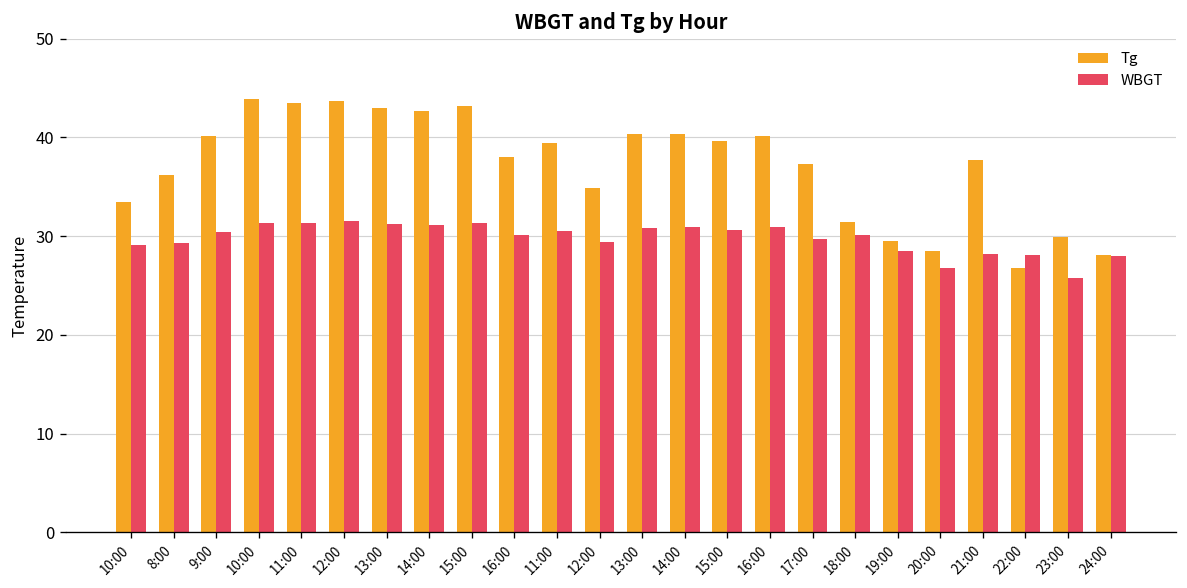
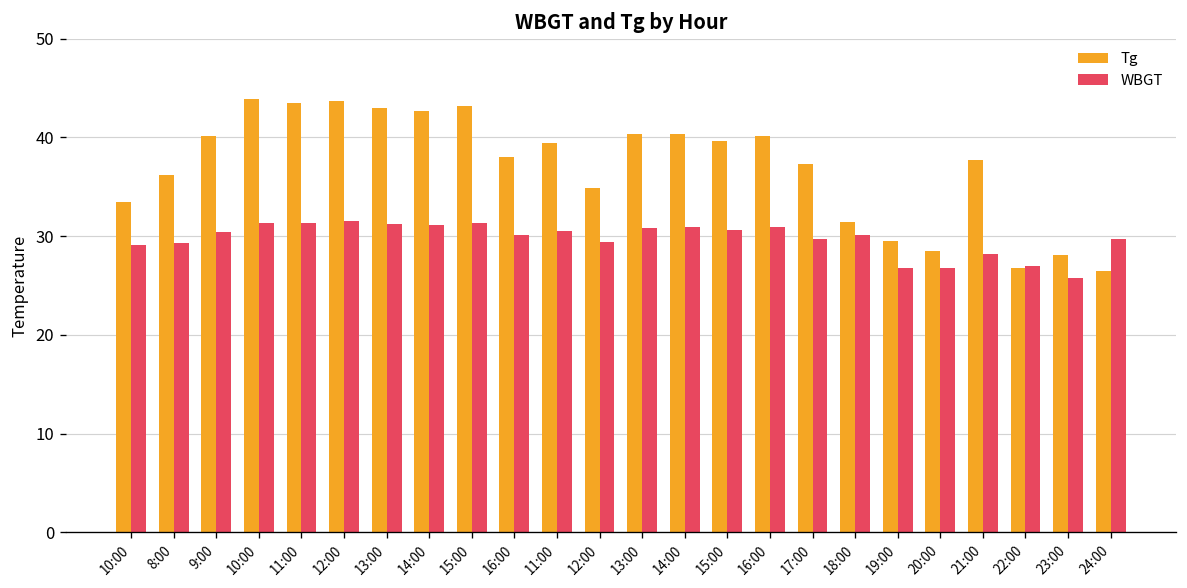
  {
    "Tg": {
      "8:00": 36,
      "9:00": 40,
      "17:00": 37,
      "18:00": 31,
      "19:00": 30,
      "20:00": 29,
      "21:00": 38,
      "22:00": 27,
-     "23:00": 30,
-     "24:00": 28
+     "23:00": 28,
+     "24:00": 27
    },
    "WBGT": {
      "8:00": 29,
      "9:00": 30,
      "17:00": 30,
      "18:00": 30,
-     "19:00": 29,
+     "19:00": 27,
      "20:00": 27,
      "21:00": 28,
-     "22:00": 28,
+     "22:00": 27,
      "23:00": 26,
-     "24:00": 28
+     "24:00": 30
    }
  }
